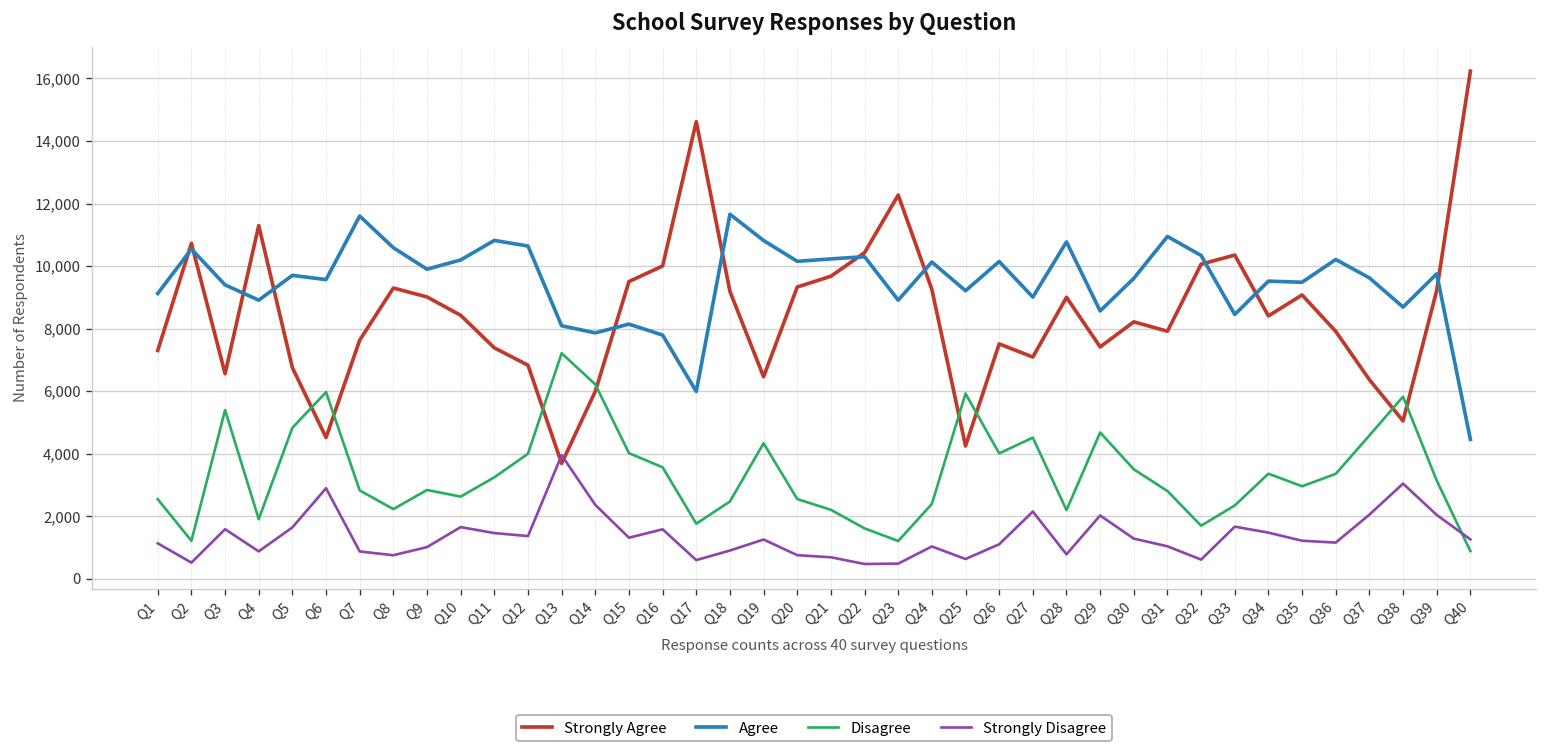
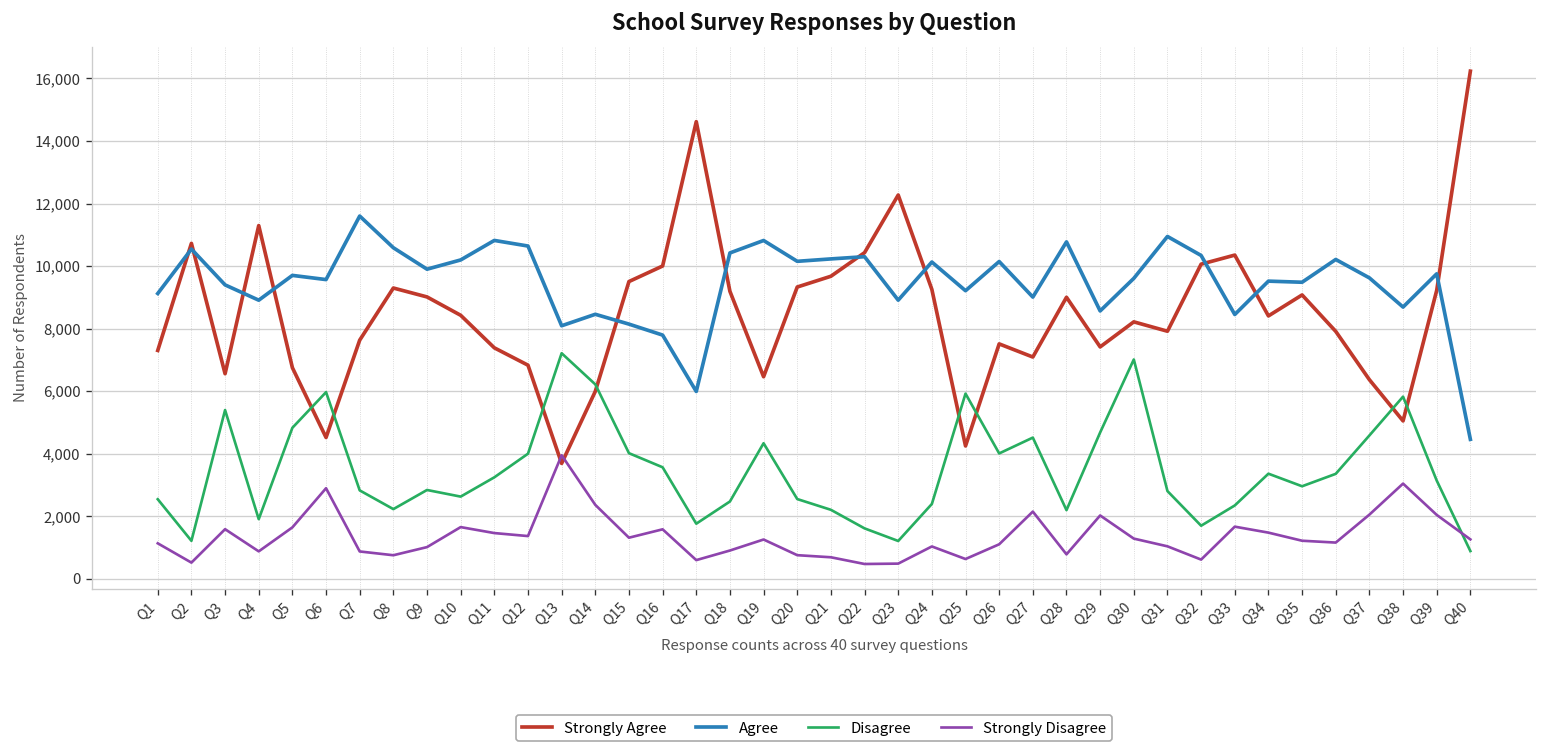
  {
    "Strongly Agree": {
      "Q1": "7,300",
      "Q2": "10,700",
      "Q3": "6,600",
      "Q4": "11,300",
      "Q5": "6,800",
      "Q6": "4,500",
      "Q7": "7,600",
      "Q8": "9,300",
      "Q9": "9,000",
      "Q10": "8,400",
      "Q11": "7,400",
      "Q12": "6,800",
      "Q13": "3,700",
      "Q14": "6,000",
      "Q15": "9,500",
      "Q16": "10,000",
      "Q17": "14,600",
      "Q18": "9,200",
      "Q19": "6,500",
      "Q20": "9,300",
      "Q21": "9,700",
      "Q22": "10,400",
      "Q23": "12,300",
      "Q24": "9,300",
      "Q25": "4,200",
      "Q26": "7,500",
      "Q27": "7,100",
      "Q28": "9,000",
      "Q29": "7,400",
      "Q30": "8,200",
      "Q31": "7,900",
      "Q32": "10,100",
      "Q33": "10,400",
      "Q34": "8,400",
      "Q35": "9,100",
      "Q36": "7,900",
      "Q37": "6,400",
      "Q38": "5,000",
      "Q39": "9,200",
      "Q40": "16,200"
    },
    "Agree": {
      "Q1": "9,100",
      "Q2": "10,500",
      "Q3": "9,400",
      "Q4": "8,900",
      "Q5": "9,700",
      "Q6": "9,600",
      "Q7": "11,600",
      "Q8": "10,600",
      "Q9": "9,900",
      "Q10": "10,200",
      "Q11": "10,800",
      "Q12": "10,600",
      "Q13": "8,100",
-     "Q14": "7,900",
+     "Q14": "8,500",
      "Q15": "8,100",
      "Q16": "7,800",
      "Q17": "6,000",
-     "Q18": "11,700",
+     "Q18": "10,400",
      "Q19": "10,800",
      "Q20": "10,200",
      "Q21": "10,200",
      "Q22": "10,300",
      "Q23": "8,900",
      "Q24": "10,100",
      "Q25": "9,200",
      "Q26": "10,100",
      "Q27": "9,000",
      "Q28": "10,800",
      "Q29": "8,600",
      "Q30": "9,600",
      "Q31": "10,900",
      "Q32": "10,300",
      "Q33": "8,500",
      "Q34": "9,500",
      "Q35": "9,500",
      "Q36": "10,200",
      "Q37": "9,600",
      "Q38": "8,700",
      "Q39": "9,800",
      "Q40": "4,500"
    },
    "Disagree": {
      "Q1": "2,500",
      "Q2": "1,200",
      "Q3": "5,400",
      "Q4": "1,900",
      "Q5": "4,800",
      "Q6": "6,000",
      "Q7": "2,800",
      "Q8": "2,200",
      "Q9": "2,800",
      "Q10": "2,600",
      "Q11": "3,200",
      "Q12": "4,000",
      "Q13": "7,200",
      "Q14": "6,200",
      "Q15": "4,000",
      "Q16": "3,600",
      "Q17": "1,800",
      "Q18": "2,500",
      "Q19": "4,300",
      "Q20": "2,500",
      "Q21": "2,200",
      "Q22": "1,600",
      "Q23": "1,200",
      "Q24": "2,400",
      "Q25": "5,900",
      "Q26": "4,000",
      "Q27": "4,500",
      "Q28": "2,200",
      "Q29": "4,700",
-     "Q30": "3,500",
+     "Q30": "7,000",
      "Q31": "2,800",
      "Q32": "1,700",
      "Q33": "2,300",
      "Q34": "3,400",
      "Q35": "3,000",
      "Q36": "3,400",
      "Q37": "4,600",
      "Q38": "5,800",
      "Q39": "3,100",
      "Q40": "900"
    },
    "Strongly Disagree": {
      "Q1": "1,100",
      "Q2": "500",
      "Q3": "1,600",
      "Q4": "900",
      "Q5": "1,600",
      "Q6": "2,900",
      "Q7": "900",
      "Q8": "800",
      "Q9": "1,000",
      "Q10": "1,700",
      "Q11": "1,500",
      "Q12": "1,400",
      "Q13": "4,000",
      "Q14": "2,400",
      "Q15": "1,300",
      "Q16": "1,600",
      "Q17": "600",
      "Q18": "900",
      "Q19": "1,300",
      "Q20": "800",
      "Q21": "700",
      "Q22": "500",
      "Q23": "500",
      "Q24": "1,000",
      "Q25": "600",
      "Q26": "1,100",
      "Q27": "2,100",
      "Q28": "800",
      "Q29": "2,000",
      "Q30": "1,300",
      "Q31": "1,000",
      "Q32": "600",
      "Q33": "1,700",
      "Q34": "1,500",
      "Q35": "1,200",
      "Q36": "1,200",
      "Q37": "2,100",
      "Q38": "3,000",
      "Q39": "2,000",
      "Q40": "1,300"
    }
  }
